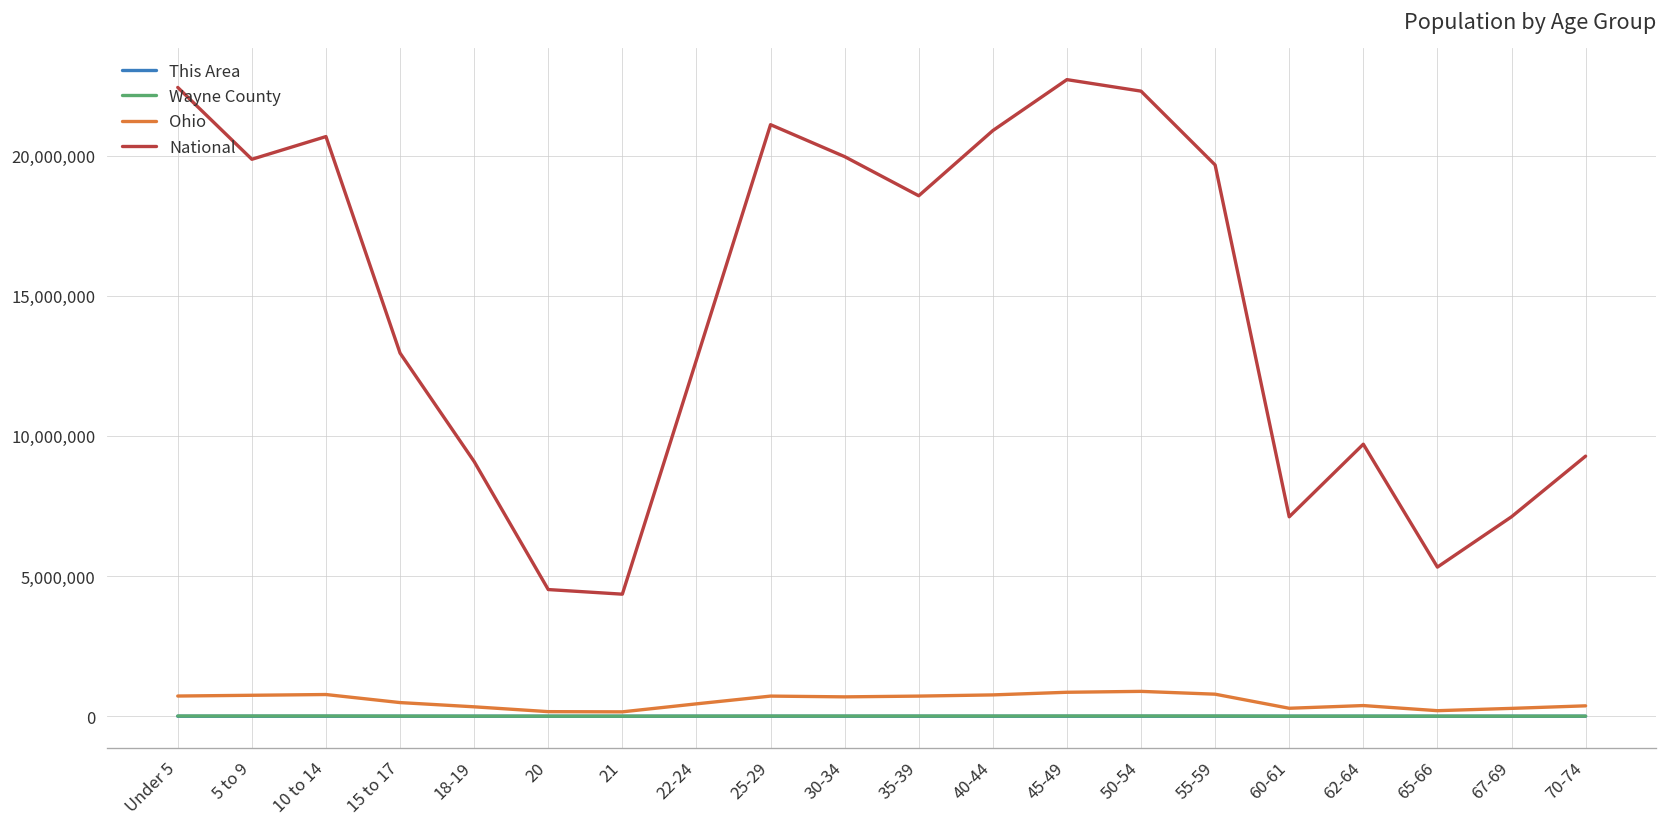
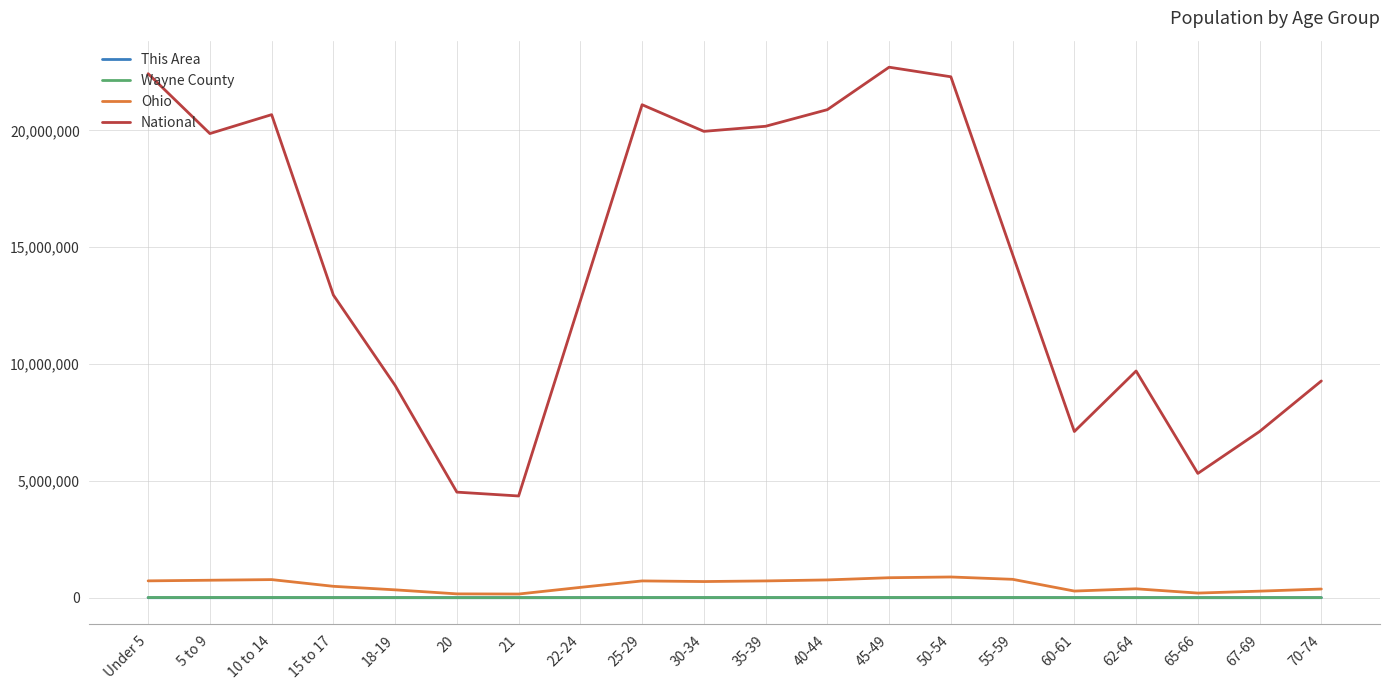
  {
    "Wayne County": {
      "Under 5": "0",
      "5 to 9": "0",
      "10 to 14": "0",
      "15 to 17": "0",
      "18-19": "0",
      "20": "0",
      "21": "0",
      "22-24": "0",
      "25-29": "0",
      "30-34": "0",
      "35-39": "0",
      "40-44": "0",
      "45-49": "0",
      "50-54": "0",
      "55-59": "0",
      "60-61": "0",
      "62-64": "0",
      "65-66": "0",
      "67-69": "0",
      "70-74": "0"
    },
    "Ohio": {
      "Under 5": "700,000",
      "5 to 9": "700,000",
      "10 to 14": "800,000",
      "15 to 17": "500,000",
      "18-19": "300,000",
      "20": "200,000",
      "21": "200,000",
      "22-24": "400,000",
      "25-29": "700,000",
      "30-34": "700,000",
      "35-39": "700,000",
      "40-44": "800,000",
      "45-49": "900,000",
      "50-54": "900,000",
      "55-59": "800,000",
      "60-61": "300,000",
      "62-64": "400,000",
      "65-66": "200,000",
      "67-69": "300,000",
      "70-74": "400,000"
    },
    "National": {
      "Under 5": "22,400,000",
      "5 to 9": "19,900,000",
      "10 to 14": "20,700,000",
      "15 to 17": "13,000,000",
      "18-19": "9,100,000",
      "20": "4,500,000",
      "21": "4,400,000",
      "22-24": "12,700,000",
      "25-29": "21,100,000",
      "30-34": "20,000,000",
-     "35-39": "18,600,000",
+     "35-39": "20,200,000",
      "40-44": "20,900,000",
      "45-49": "22,700,000",
      "50-54": "22,300,000",
-     "55-59": "19,700,000",
+     "55-59": "14,700,000",
      "60-61": "7,100,000",
      "62-64": "9,700,000",
      "65-66": "5,300,000",
      "67-69": "7,100,000",
      "70-74": "9,300,000"
    }
  }
